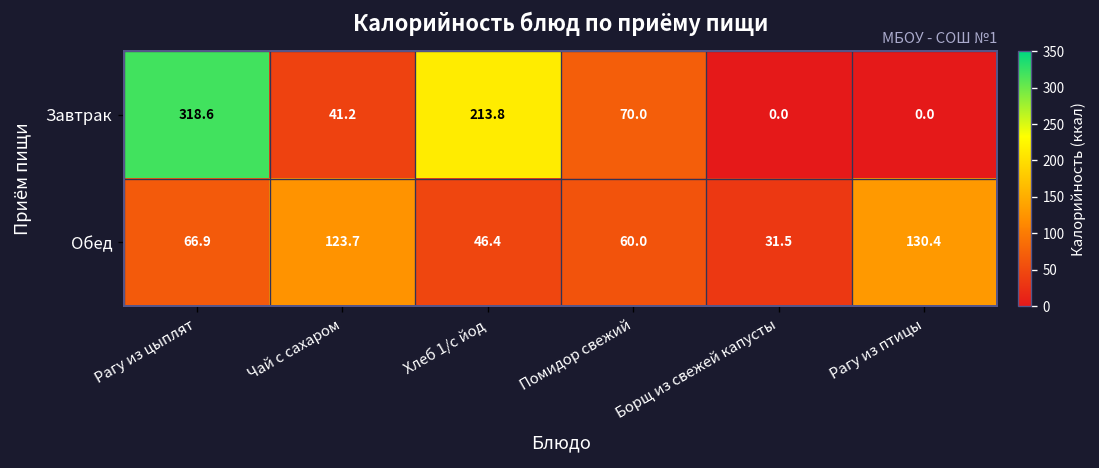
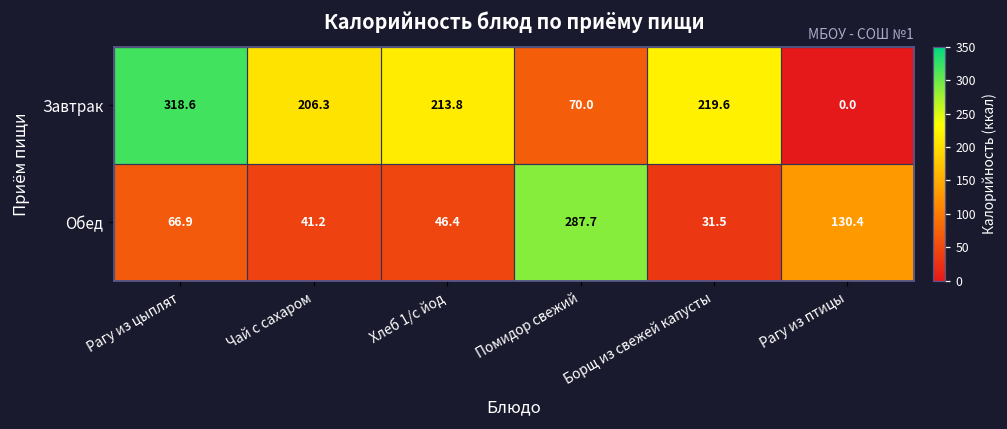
  {
    "Завтрак": {
      "Рагу из цыплят": 318.6,
-     "Чай с сахаром": 41.2,
+     "Чай с сахаром": 206.3,
      "Хлеб 1/с йод": 213.8,
      "Помидор свежий": 70.0,
-     "Борщ из свежей капусты": 0.0,
+     "Борщ из свежей капусты": 219.6,
      "Рагу из птицы": 0.0
    },
    "Обед": {
      "Рагу из цыплят": 66.9,
-     "Чай с сахаром": 123.7,
+     "Чай с сахаром": 41.2,
      "Хлеб 1/с йод": 46.4,
-     "Помидор свежий": 60.0,
+     "Помидор свежий": 287.7,
      "Борщ из свежей капусты": 31.5,
      "Рагу из птицы": 130.4
    }
  }
